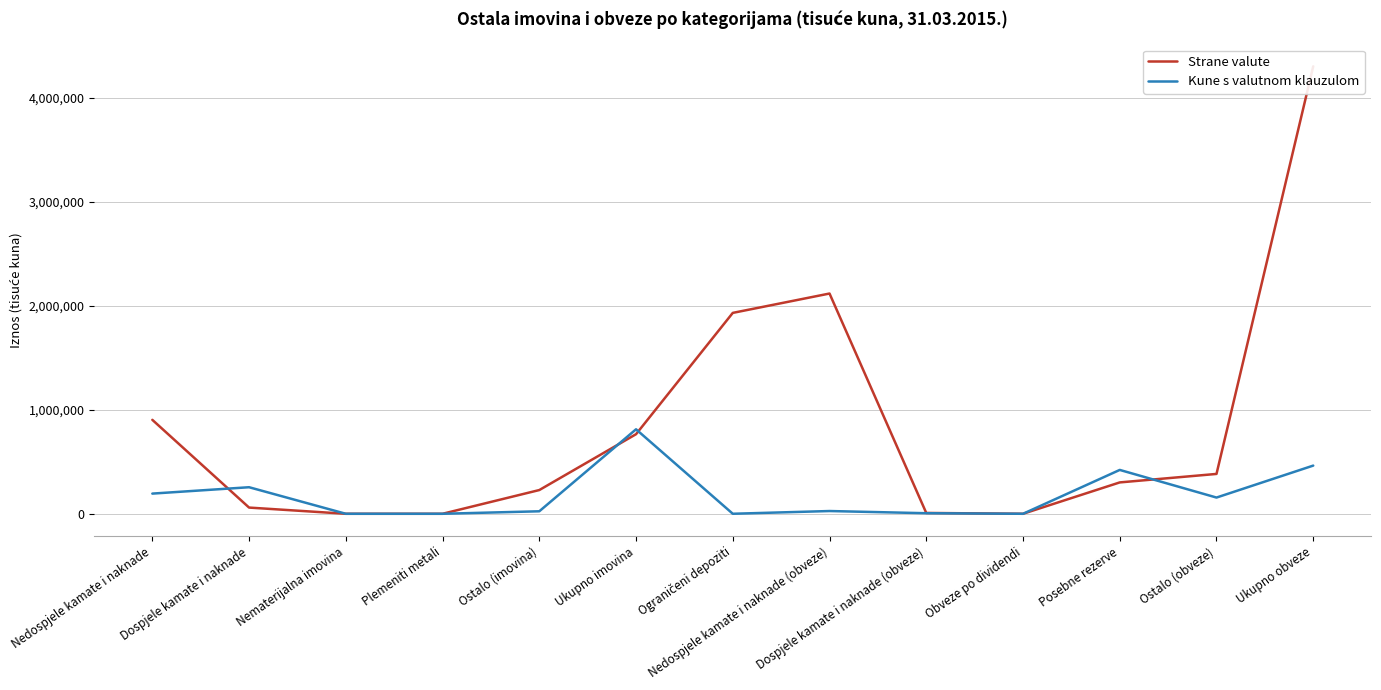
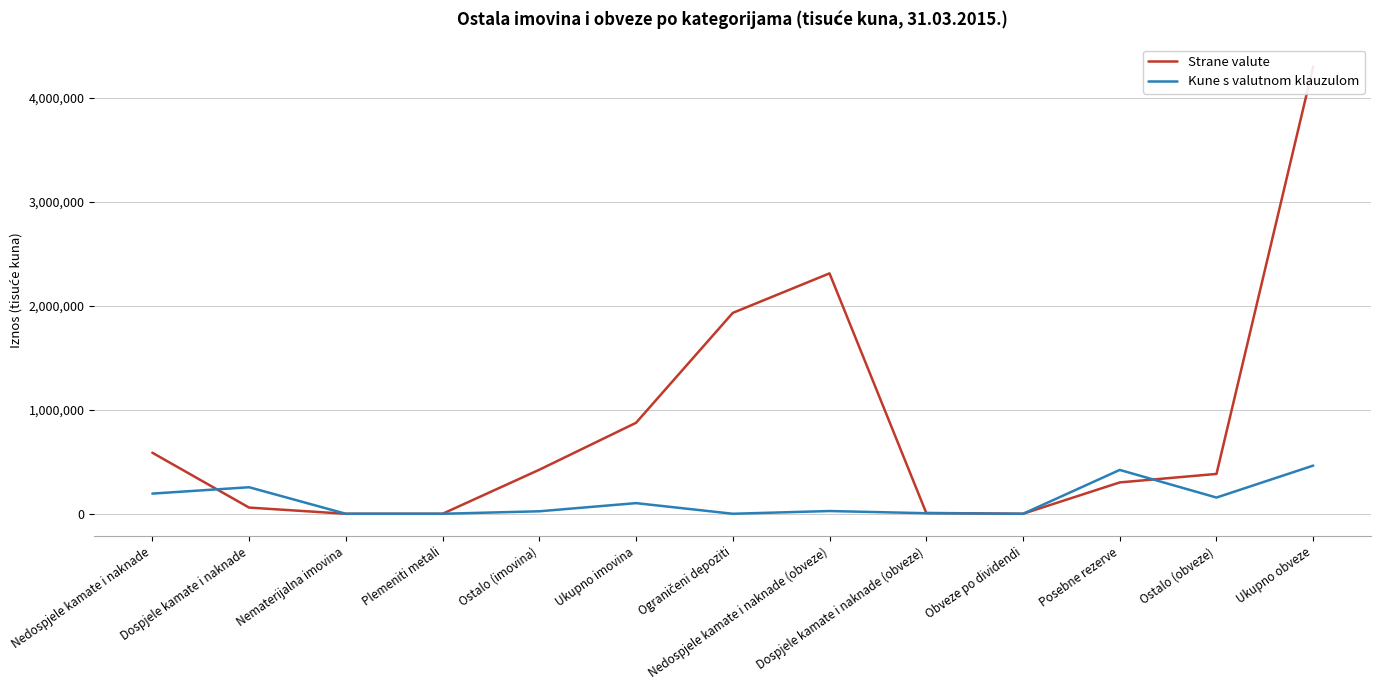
  {
    "Strane valute": {
-     "Nedospjele kamate i naknade": "900,000",
+     "Nedospjele kamate i naknade": "590,000",
      "Dospjele kamate i naknade": "60,000",
-     "Ostalo (imovina)": "230,000",
-     "Ukupno imovina": "770,000",
+     "Ostalo (imovina)": "420,000",
+     "Ukupno imovina": "880,000",
      "Ograničeni depoziti": "1,930,000",
-     "Nedospjele kamate i naknade (obveze)": "2,120,000",
+     "Nedospjele kamate i naknade (obveze)": "2,310,000",
      "Posebne rezerve": "300,000",
      "Ostalo (obveze)": "380,000"
    },
    "Kune s valutnom klauzulom": {
      "Nedospjele kamate i naknade": "190,000",
      "Dospjele kamate i naknade": "260,000",
      "Ostalo (imovina)": "20,000",
-     "Ukupno imovina": "810,000",
+     "Ukupno imovina": "100,000",
      "Ograničeni depoziti": "0",
      "Nedospjele kamate i naknade (obveze)": "30,000",
      "Posebne rezerve": "420,000",
      "Ostalo (obveze)": "160,000",
      "Ukupno obveze": "460,000"
    }
  }
